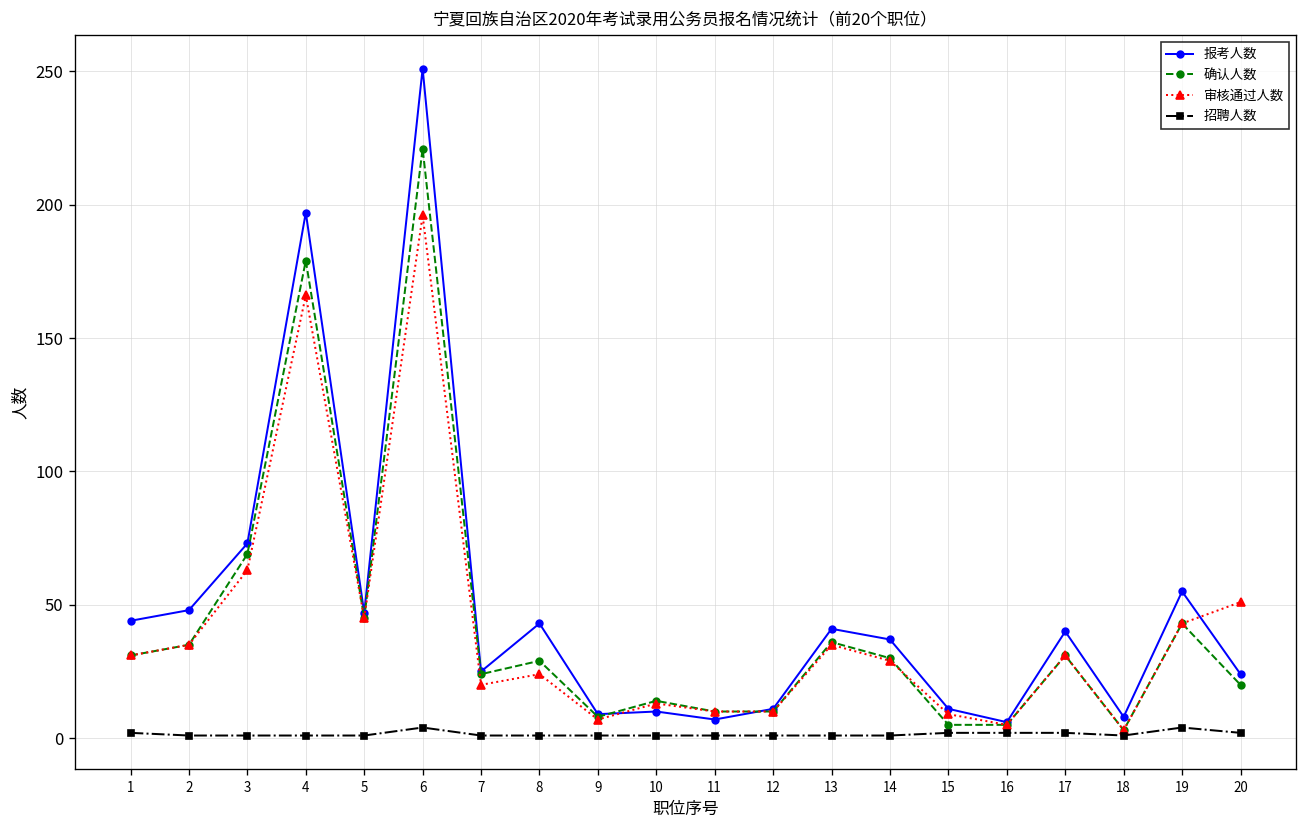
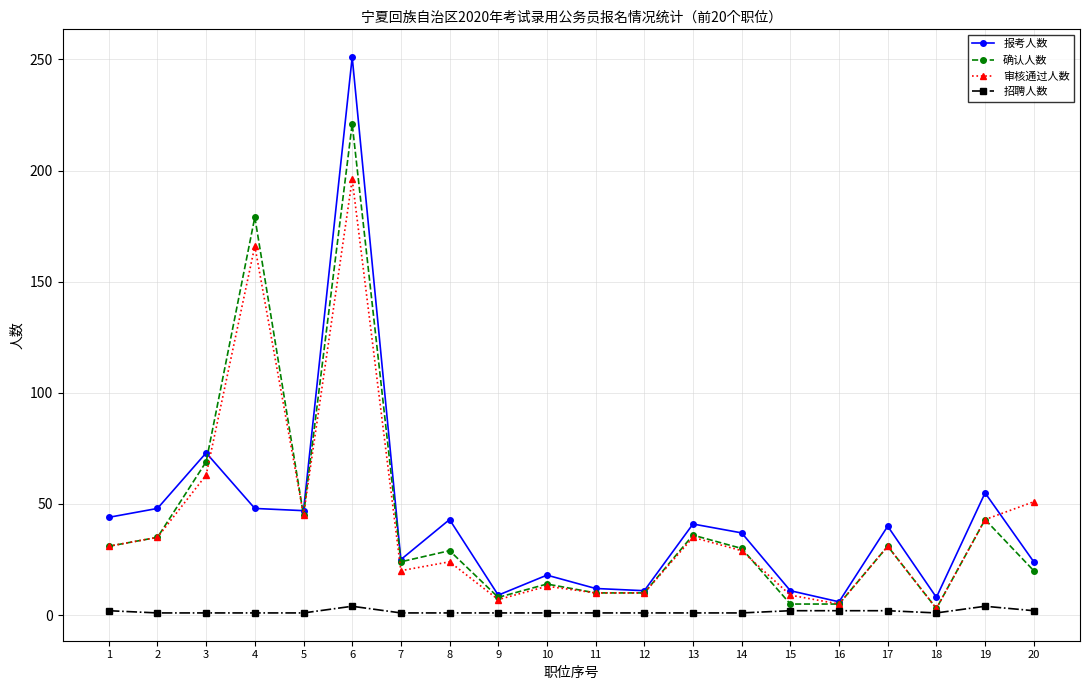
  {
    "报考人数": {
      "1": 44,
      "2": 48,
      "3": 73,
-     "4": 197,
+     "4": 48,
      "5": 47,
      "6": 251,
      "8": 43,
-     "10": 10,
-     "11": 7,
+     "10": 18,
+     "11": 12,
      "13": 41,
      "14": 37,
      "15": 11,
      "17": 40,
      "18": 8,
      "19": 55,
      "20": 24
    },
    "确认人数": {
      "3": 69,
      "4": 179,
      "6": 221,
      "8": 29,
      "15": 5,
      "20": 20
    },
    "审核通过人数": {
      "3": 63,
      "4": 166,
      "6": 196,
      "7": 20,
      "8": 24,
      "15": 9,
      "20": 51
    },
    "招聘人数": {
      "1": 2,
      "2": 1,
      "3": 1,
      "4": 1,
      "5": 1,
      "6": 4,
      "7": 1,
      "8": 1,
      "9": 1,
      "10": 1,
      "11": 1,
      "12": 1,
      "13": 1,
      "14": 1,
      "15": 2,
      "16": 2,
      "17": 2,
      "18": 1,
      "19": 4,
      "20": 2
    }
  }
